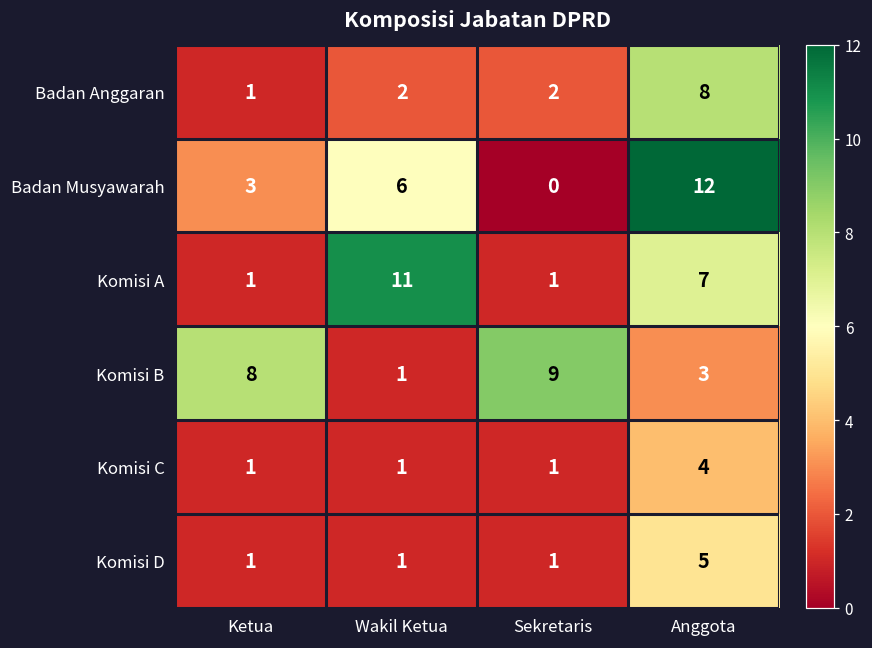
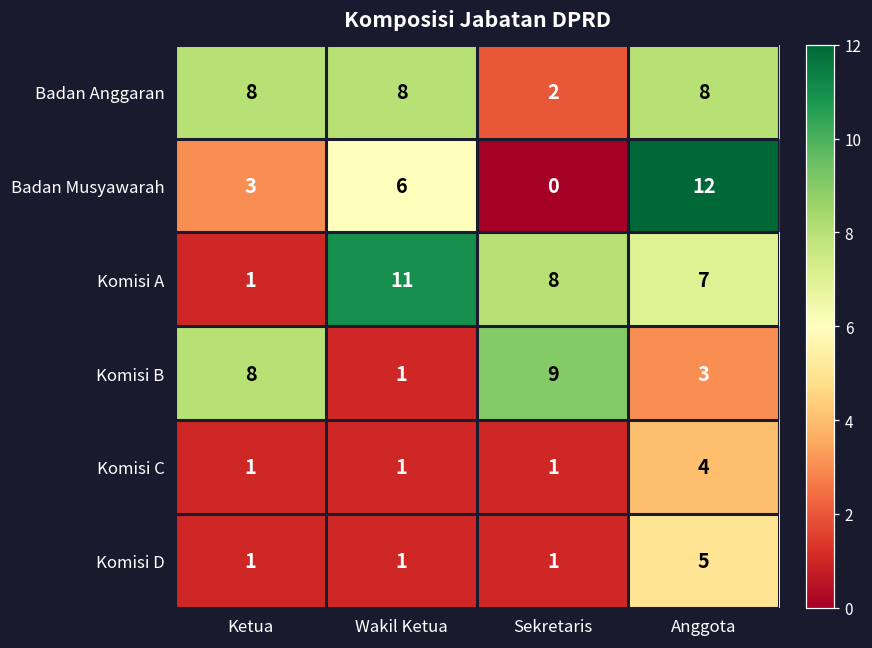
  {
    "Badan Anggaran": {
-     "Ketua": 1,
-     "Wakil Ketua": 2,
+     "Ketua": 8,
+     "Wakil Ketua": 8,
      "Sekretaris": 2,
      "Anggota": 8
    },
    "Badan Musyawarah": {
      "Ketua": 3,
      "Wakil Ketua": 6,
      "Sekretaris": 0,
      "Anggota": 12
    },
    "Komisi A": {
      "Ketua": 1,
      "Wakil Ketua": 11,
-     "Sekretaris": 1,
+     "Sekretaris": 8,
      "Anggota": 7
    },
    "Komisi B": {
      "Ketua": 8,
      "Wakil Ketua": 1,
      "Sekretaris": 9,
      "Anggota": 3
    },
    "Komisi C": {
      "Ketua": 1,
      "Wakil Ketua": 1,
      "Sekretaris": 1,
      "Anggota": 4
    },
    "Komisi D": {
      "Ketua": 1,
      "Wakil Ketua": 1,
      "Sekretaris": 1,
      "Anggota": 5
    }
  }
